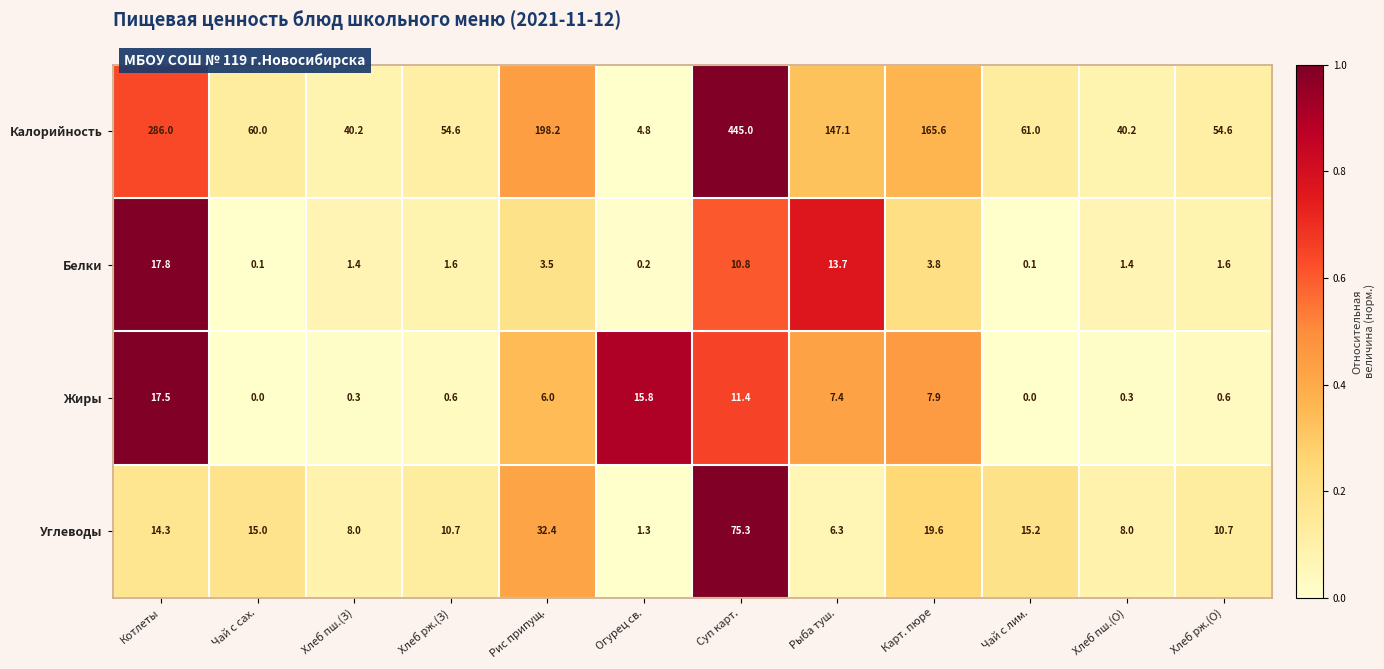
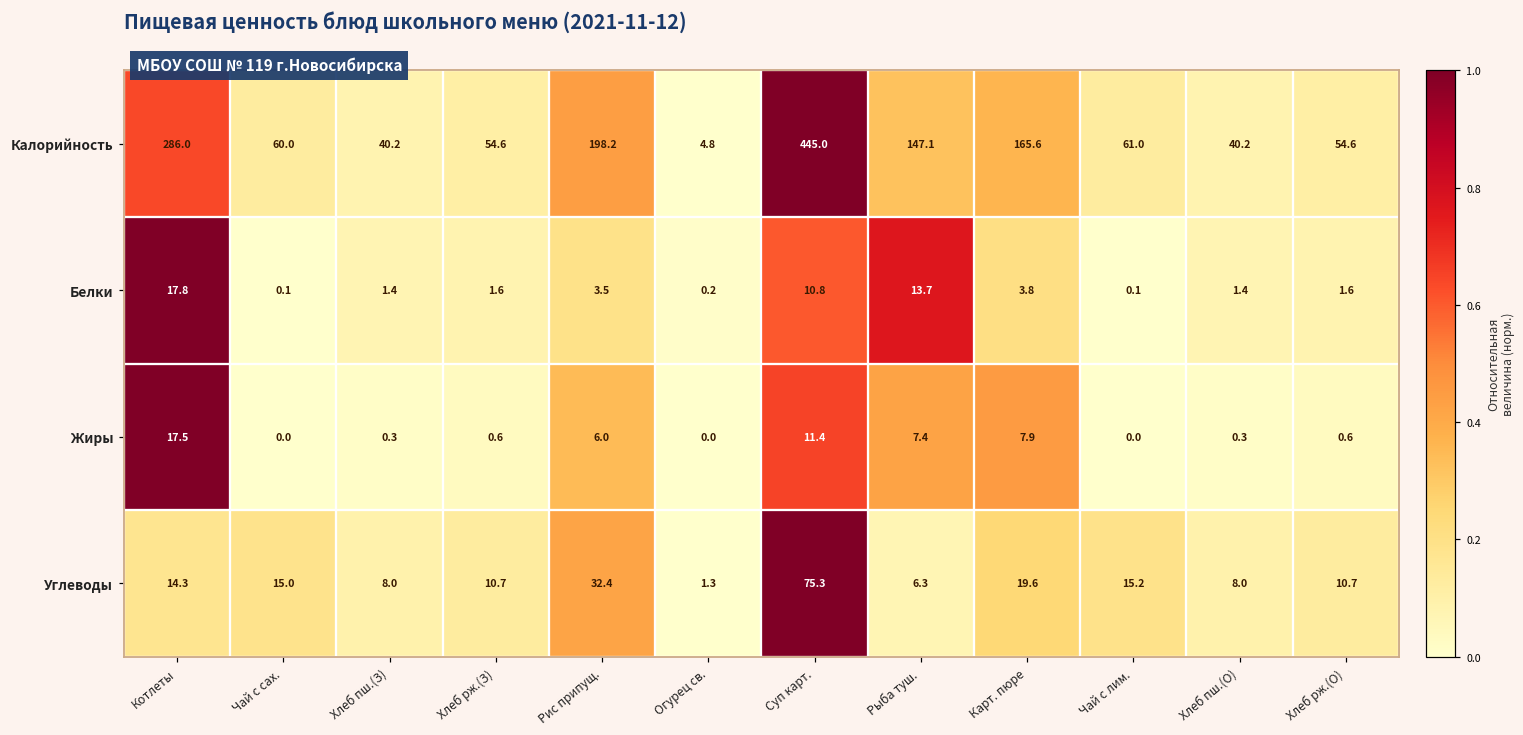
  {
    "Калорийность": {
      "Котлеты": 286.0,
      "Чай с сах.": 60.0,
      "Хлеб пш.(З)": 40.2,
      "Хлеб рж.(З)": 54.6,
      "Рис припущ.": 198.2,
      "Огурец св.": 4.8,
      "Суп карт.": 445.0,
      "Рыба туш.": 147.1,
      "Карт. пюре": 165.6,
      "Чай с лим.": 61.0,
      "Хлеб пш.(О)": 40.2,
      "Хлеб рж.(О)": 54.6
    },
    "Белки": {
      "Котлеты": 17.8,
      "Чай с сах.": 0.1,
      "Хлеб пш.(З)": 1.4,
      "Хлеб рж.(З)": 1.6,
      "Рис припущ.": 3.5,
      "Огурец св.": 0.2,
      "Суп карт.": 10.8,
      "Рыба туш.": 13.7,
      "Карт. пюре": 3.8,
      "Чай с лим.": 0.1,
      "Хлеб пш.(О)": 1.4,
      "Хлеб рж.(О)": 1.6
    },
    "Жиры": {
      "Котлеты": 17.5,
      "Чай с сах.": 0.0,
      "Хлеб пш.(З)": 0.3,
      "Хлеб рж.(З)": 0.6,
      "Рис припущ.": 6.0,
-     "Огурец св.": 15.8,
+     "Огурец св.": 0.0,
      "Суп карт.": 11.4,
      "Рыба туш.": 7.4,
      "Карт. пюре": 7.9,
      "Чай с лим.": 0.0,
      "Хлеб пш.(О)": 0.3,
      "Хлеб рж.(О)": 0.6
    },
    "Углеводы": {
      "Котлеты": 14.3,
      "Чай с сах.": 15.0,
      "Хлеб пш.(З)": 8.0,
      "Хлеб рж.(З)": 10.7,
      "Рис припущ.": 32.4,
      "Огурец св.": 1.3,
      "Суп карт.": 75.3,
      "Рыба туш.": 6.3,
      "Карт. пюре": 19.6,
      "Чай с лим.": 15.2,
      "Хлеб пш.(О)": 8.0,
      "Хлеб рж.(О)": 10.7
    }
  }
